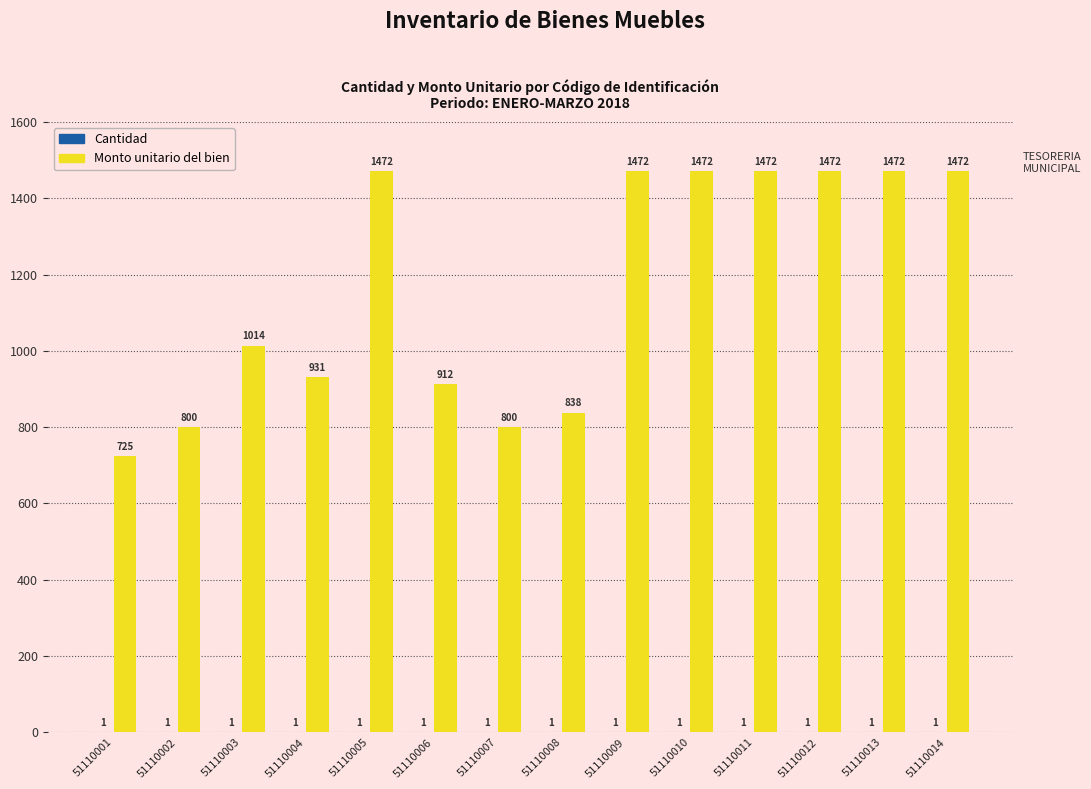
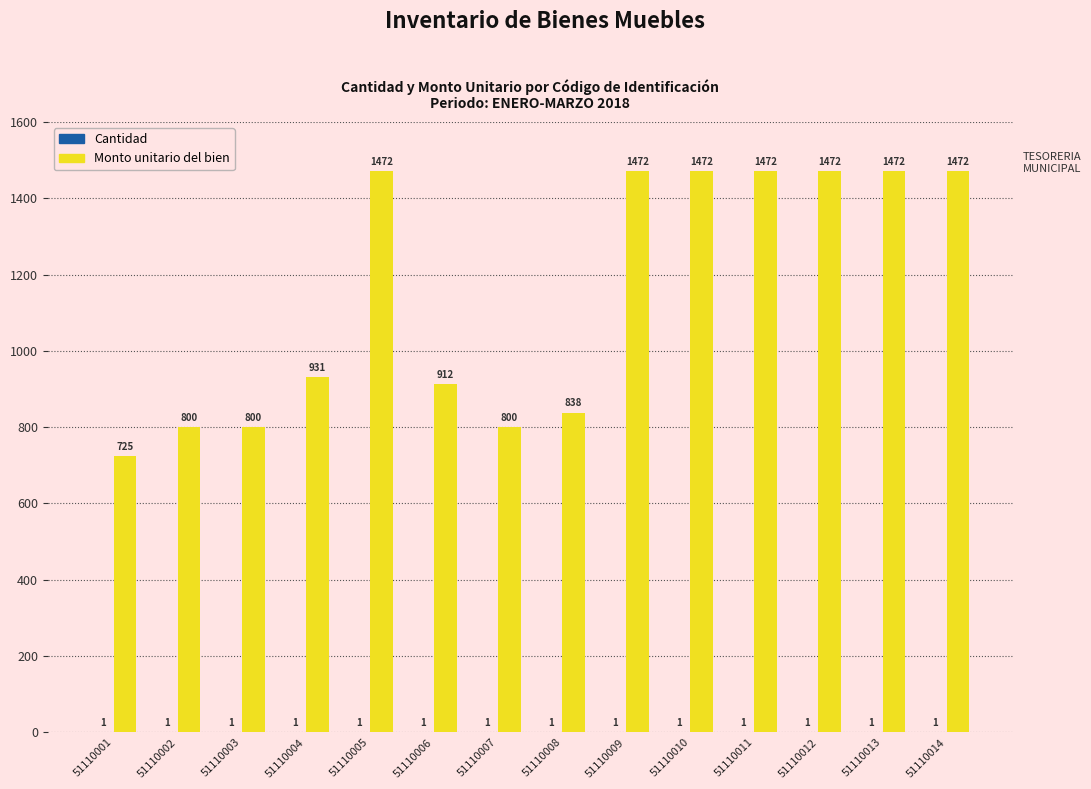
  {
    "Cantidad": {
      "51110001": 1,
      "51110002": 1,
      "51110003": 1,
      "51110004": 1,
      "51110005": 1,
      "51110006": 1,
      "51110007": 1,
      "51110008": 1,
      "51110009": 1,
      "51110010": 1,
      "51110011": 1,
      "51110012": 1,
      "51110013": 1,
      "51110014": 1
    },
    "Monto unitario del bien": {
      "51110001": 725,
      "51110002": 800,
-     "51110003": 1014,
+     "51110003": 800,
      "51110004": 931,
      "51110005": 1472,
      "51110006": 912,
      "51110007": 800,
      "51110008": 838,
      "51110009": 1472,
      "51110010": 1472,
      "51110011": 1472,
      "51110012": 1472,
      "51110013": 1472,
      "51110014": 1472
    }
  }
